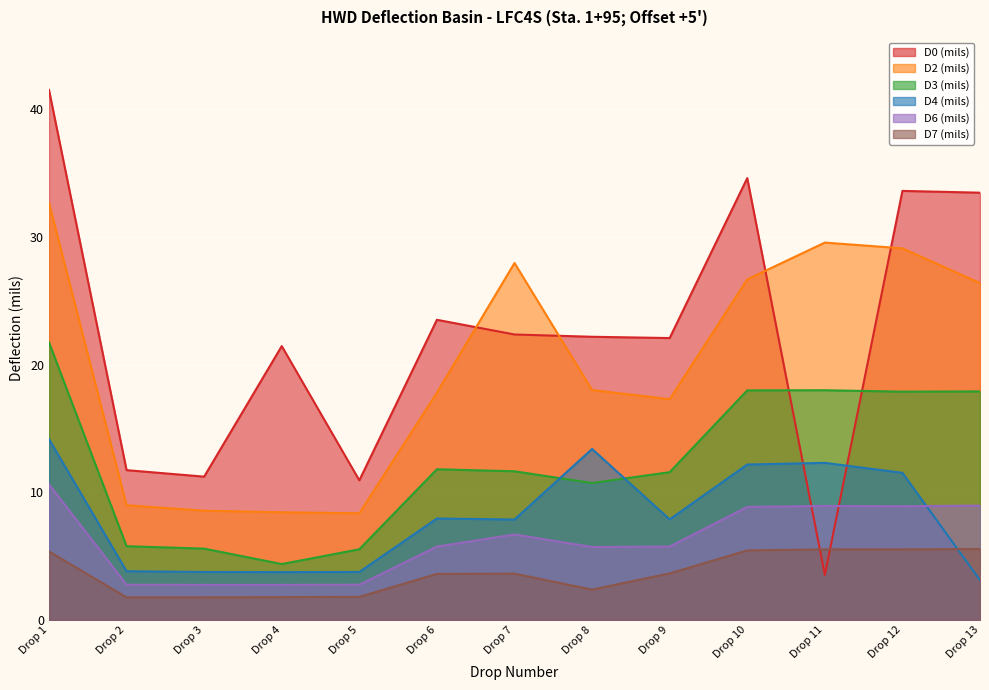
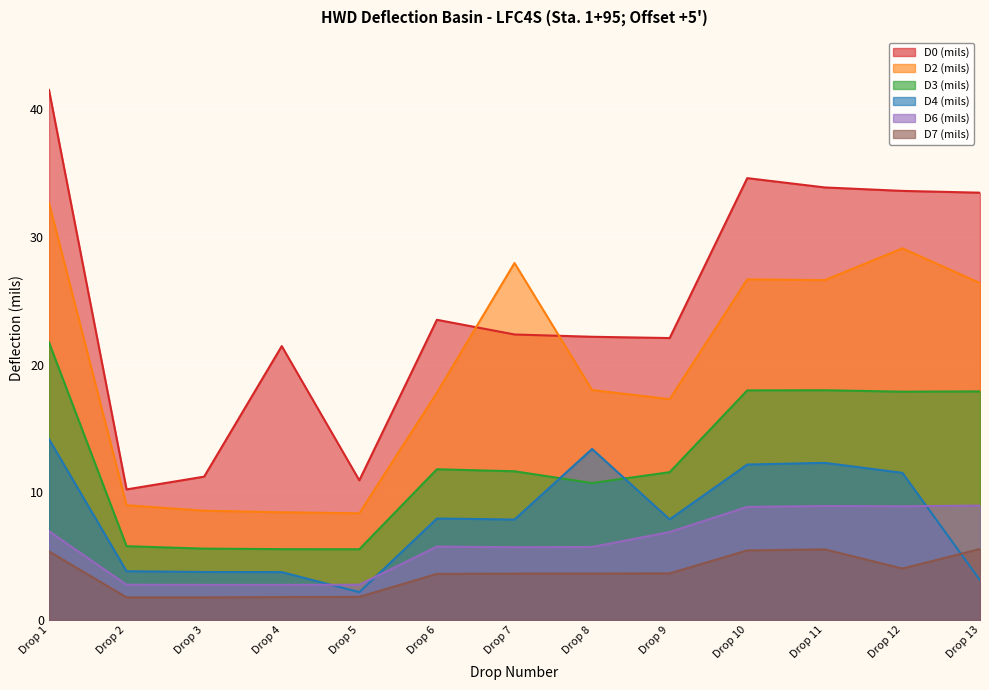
  {
    "D0 (mils)": {
      "Drop 1": 41.5,
-     "Drop 2": 11.7,
+     "Drop 2": 10.2,
      "Drop 3": 11.2,
      "Drop 4": 21.5,
      "Drop 5": 10.9,
      "Drop 6": 23.5,
      "Drop 7": 22.4,
      "Drop 8": 22.2,
      "Drop 9": 22.1,
      "Drop 10": 34.6,
-     "Drop 11": 3.5,
+     "Drop 11": 33.9,
      "Drop 12": 33.6,
      "Drop 13": 33.5
    },
    "D2 (mils)": {
      "Drop 1": 32.7,
      "Drop 2": 9.0,
      "Drop 3": 8.6,
      "Drop 4": 8.4,
      "Drop 5": 8.4,
      "Drop 6": 17.8,
      "Drop 7": 28.0,
      "Drop 8": 18.0,
      "Drop 9": 17.3,
      "Drop 10": 26.7,
-     "Drop 11": 29.6,
+     "Drop 11": 26.6,
      "Drop 12": 29.1,
      "Drop 13": 26.4
    },
    "D3 (mils)": {
      "Drop 1": 21.8,
      "Drop 2": 5.8,
      "Drop 3": 5.6,
-     "Drop 4": 4.4,
+     "Drop 4": 5.6,
      "Drop 5": 5.5,
      "Drop 6": 11.8,
      "Drop 7": 11.7,
      "Drop 8": 10.7,
      "Drop 9": 11.6,
      "Drop 10": 18.0,
      "Drop 11": 18.0,
      "Drop 12": 17.9,
      "Drop 13": 17.9
    },
    "D4 (mils)": {
      "Drop 1": 14.2,
      "Drop 2": 3.8,
      "Drop 3": 3.8,
      "Drop 4": 3.8,
-     "Drop 5": 3.8,
+     "Drop 5": 2.2,
      "Drop 6": 8.0,
      "Drop 7": 7.9,
      "Drop 8": 13.4,
      "Drop 9": 7.9,
      "Drop 10": 12.2,
      "Drop 11": 12.3,
      "Drop 12": 11.5,
      "Drop 13": 3.1
    },
    "D6 (mils)": {
-     "Drop 1": 10.6,
+     "Drop 1": 7.0,
      "Drop 2": 2.8,
      "Drop 3": 2.8,
      "Drop 4": 2.8,
      "Drop 5": 2.8,
      "Drop 6": 5.8,
-     "Drop 7": 6.7,
+     "Drop 7": 5.7,
      "Drop 8": 5.7,
-     "Drop 9": 5.8,
+     "Drop 9": 6.9,
      "Drop 10": 8.9,
      "Drop 11": 8.9,
      "Drop 12": 8.9,
      "Drop 13": 9.0
    },
    "D7 (mils)": {
      "Drop 1": 5.4,
      "Drop 2": 1.8,
      "Drop 3": 1.8,
      "Drop 4": 1.8,
      "Drop 5": 1.8,
      "Drop 6": 3.6,
      "Drop 7": 3.6,
-     "Drop 8": 2.4,
+     "Drop 8": 3.6,
      "Drop 9": 3.7,
      "Drop 10": 5.5,
      "Drop 11": 5.5,
-     "Drop 12": 5.5,
+     "Drop 12": 4.0,
      "Drop 13": 5.6
    }
  }
